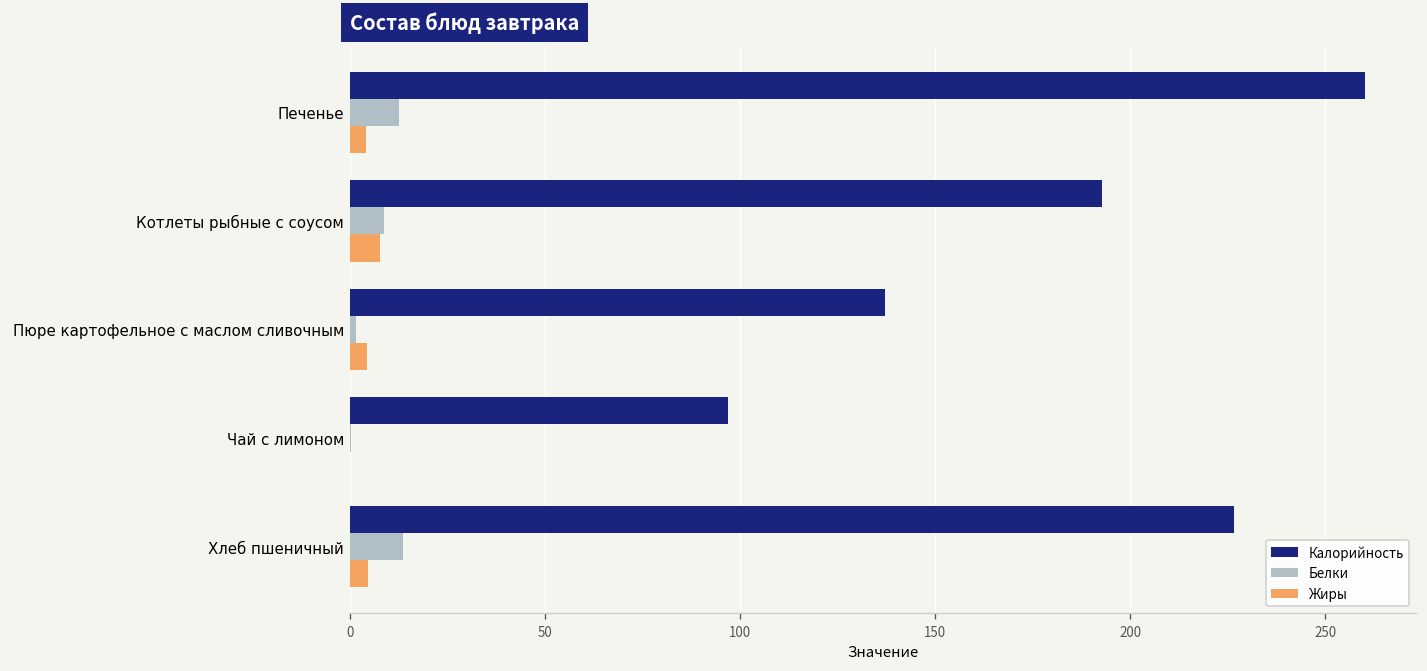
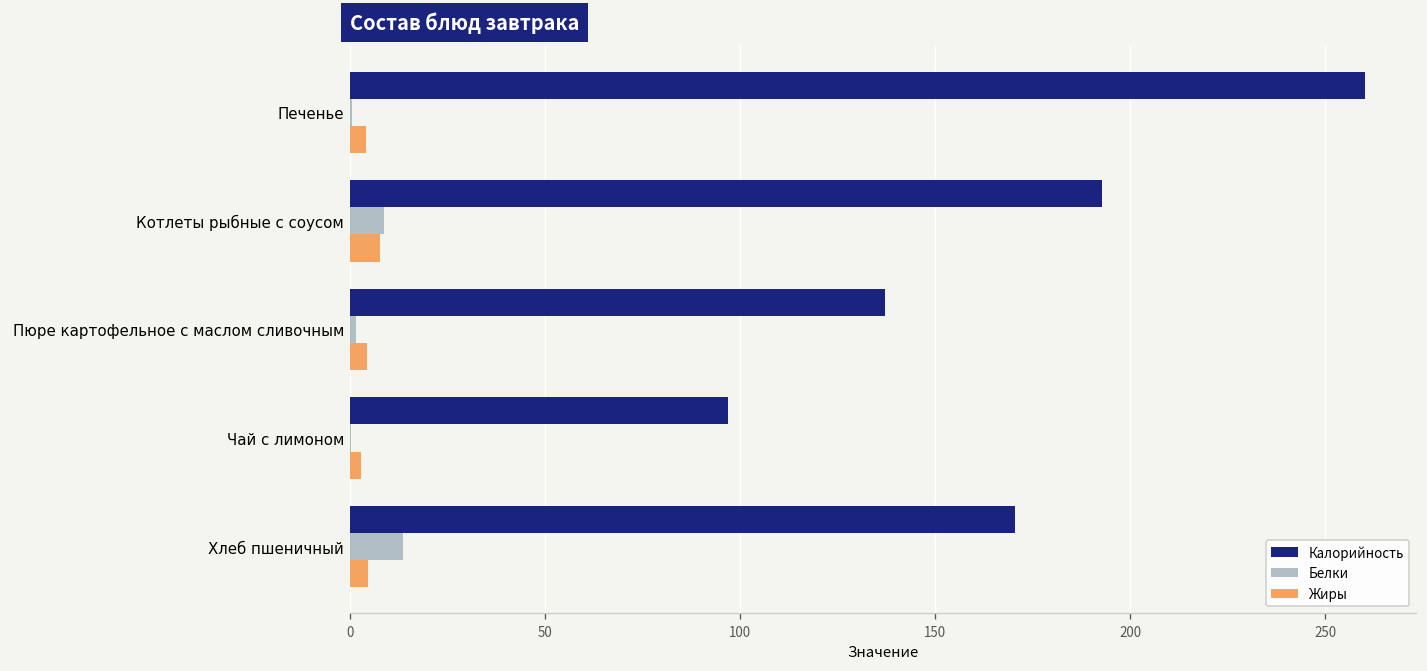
  {
    "Калорийность": {
      "Печенье": 260,
      "Котлеты рыбные с соусом": 193,
      "Пюре картофельное с маслом сливочным": 137,
      "Чай с лимоном": 97,
-     "Хлеб пшеничный": 227
+     "Хлеб пшеничный": 171
    },
    "Белки": {
-     "Печенье": 13,
+     "Печенье": 1,
      "Котлеты рыбные с соусом": 9,
      "Пюре картофельное с маслом сливочным": 2,
      "Хлеб пшеничный": 14
    },
    "Жиры": {
      "Печенье": 4,
      "Котлеты рыбные с соусом": 8,
      "Пюре картофельное с маслом сливочным": 4,
-     "Чай с лимоном": 0,
+     "Чай с лимоном": 3,
      "Хлеб пшеничный": 5
    }
  }
